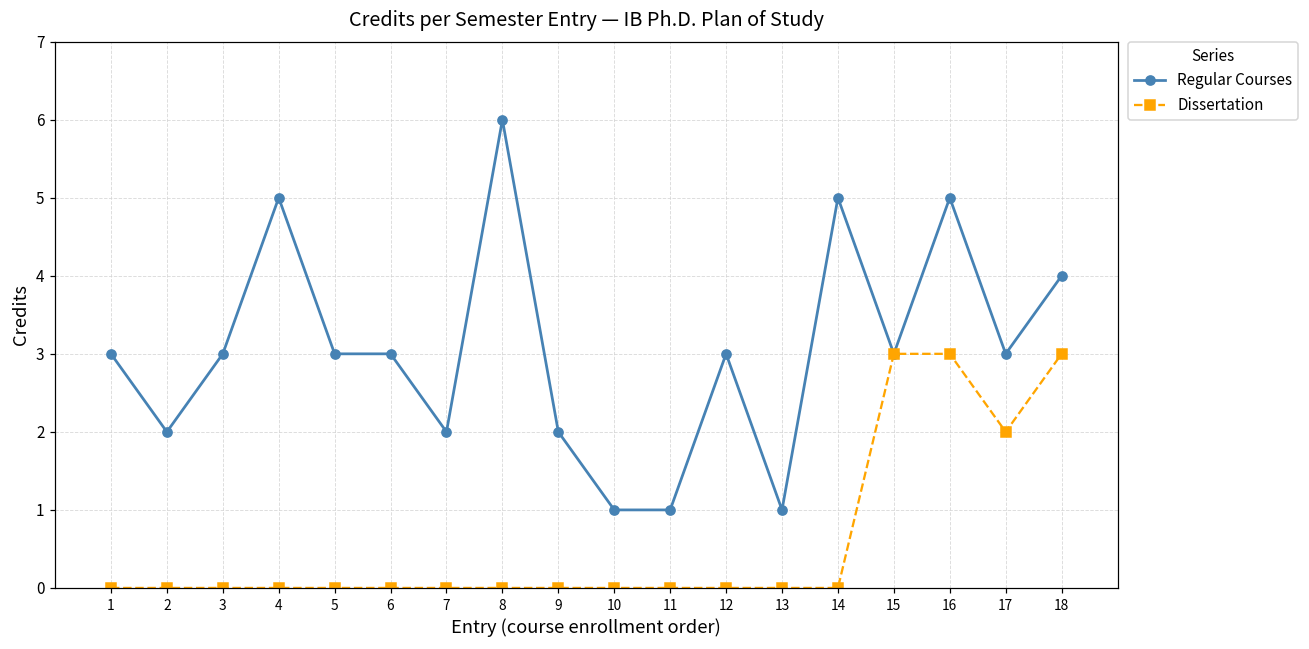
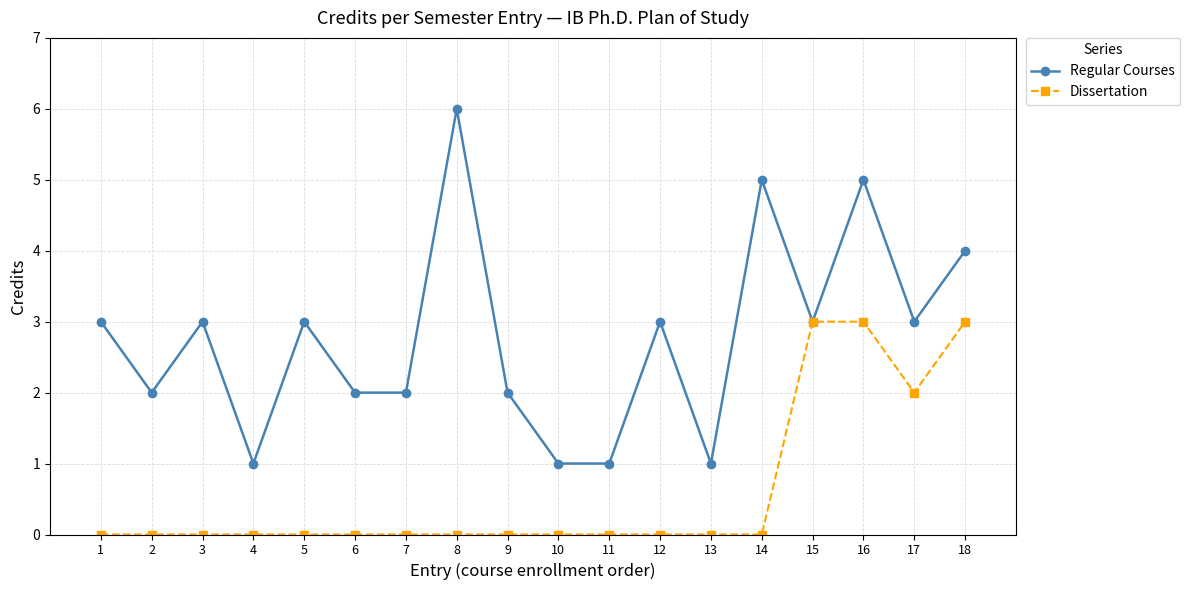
  {
    "Regular Courses": {
      "1": 3,
      "2": 2,
      "3": 3,
-     "4": 5,
+     "4": 1,
      "5": 3,
-     "6": 3,
+     "6": 2,
      "7": 2,
      "8": 6,
      "9": 2,
      "10": 1,
      "11": 1,
      "12": 3,
      "13": 1,
      "14": 5,
      "16": 5,
      "17": 3,
      "18": 4
    },
    "Dissertation": {
      "1": 0,
      "2": 0,
      "3": 0,
      "4": 0,
      "5": 0,
      "6": 0,
      "7": 0,
      "8": 0,
      "9": 0,
      "10": 0,
      "11": 0,
      "12": 0,
      "13": 0,
      "14": 0,
      "16": 3,
      "17": 2,
      "18": 3
    }
  }
